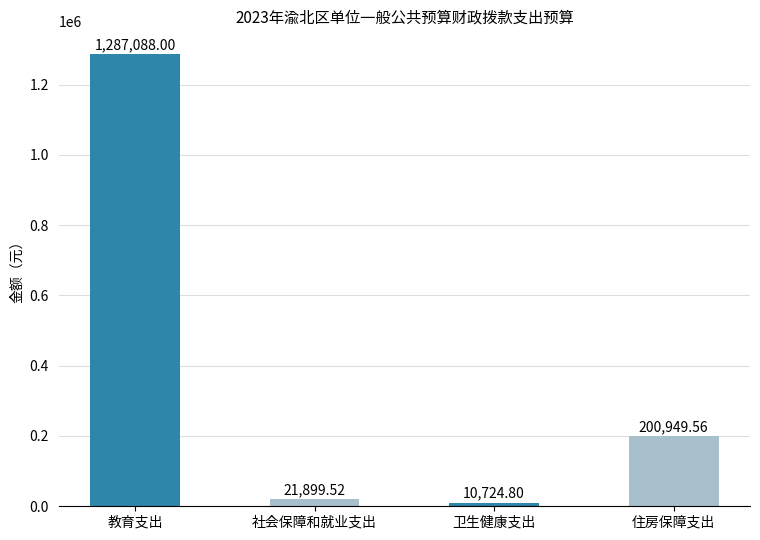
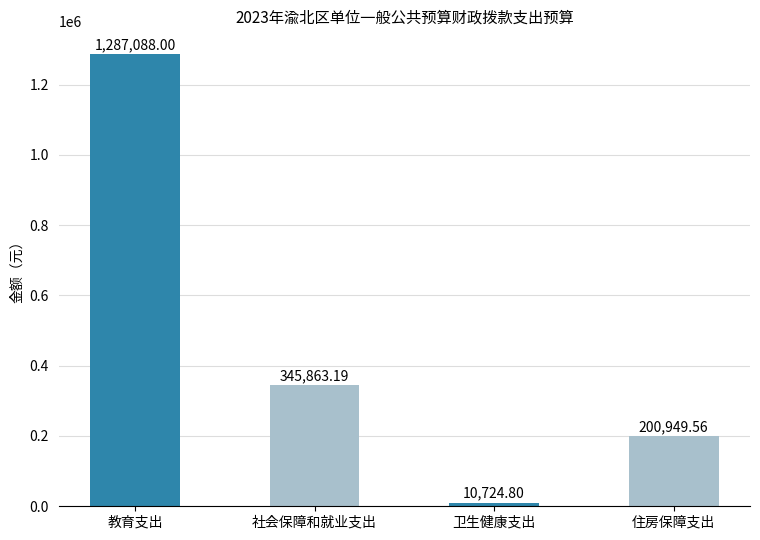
  {
    "教育支出": "1,287,088.00",
-   "社会保障和就业支出": "21,899.52",
+   "社会保障和就业支出": "345,863.19",
    "卫生健康支出": "10,724.80",
    "住房保障支出": "200,949.56"
  }
